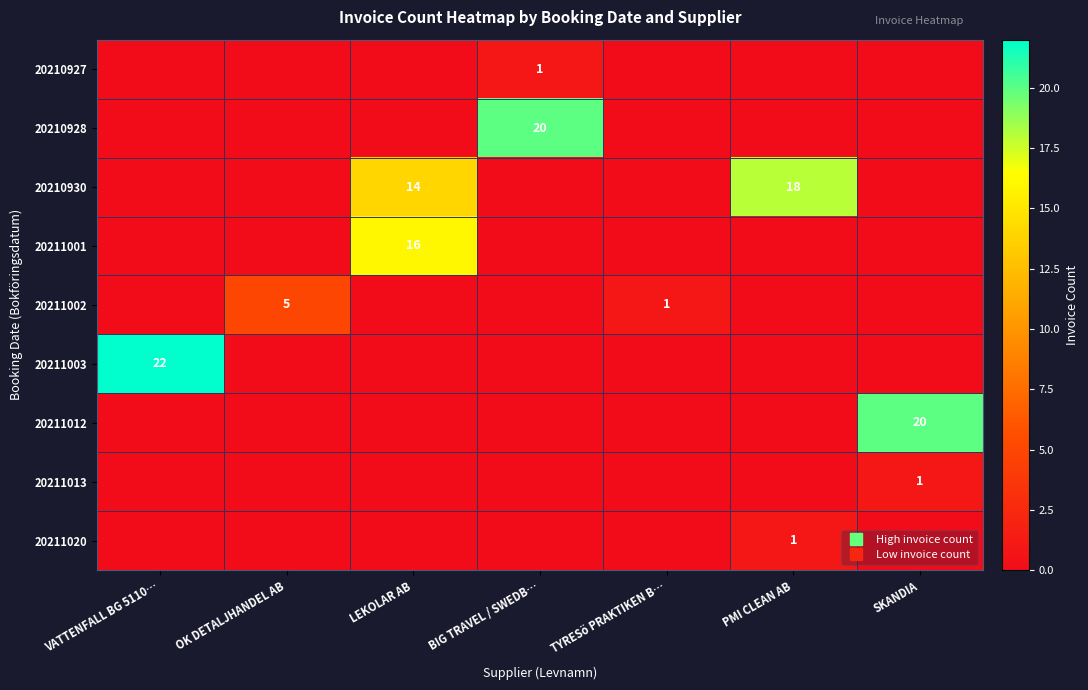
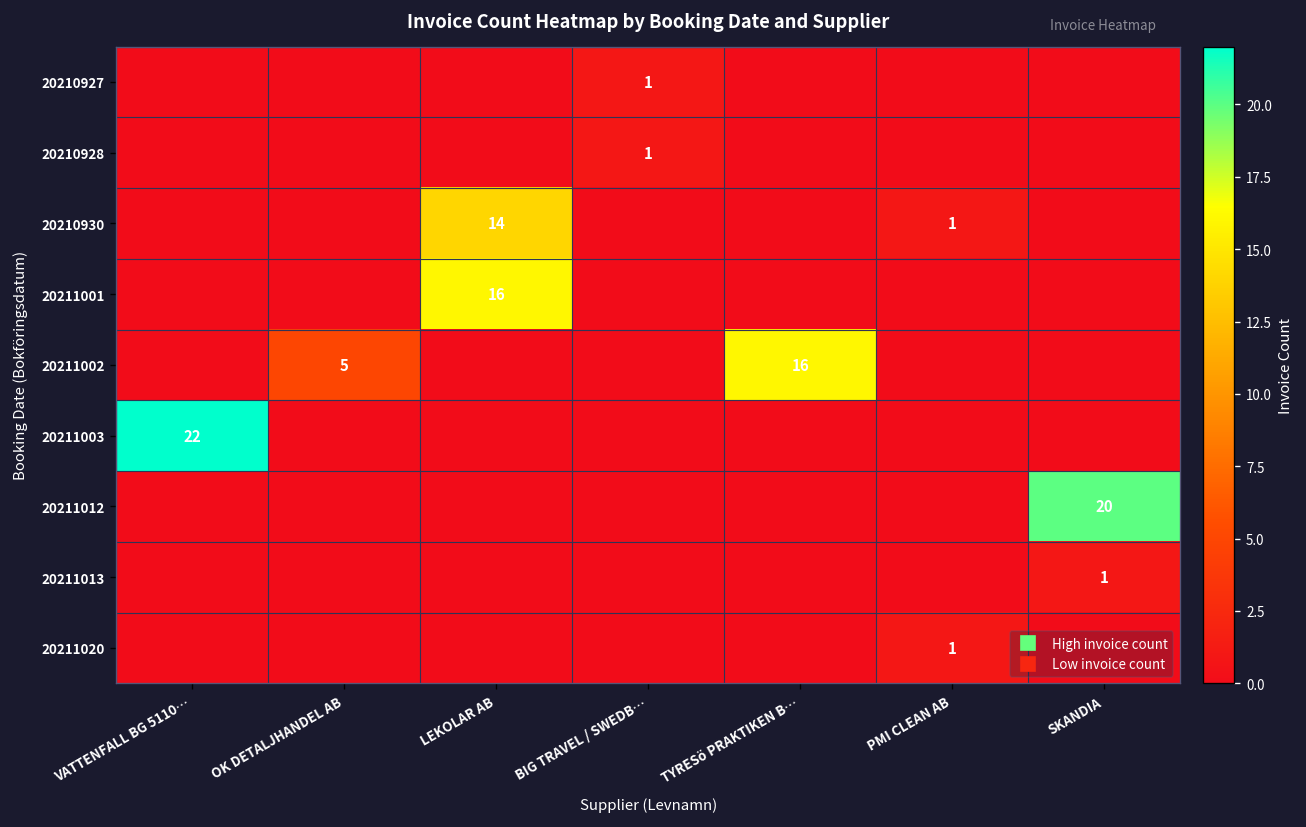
  {
    "20210927": {
      "BIG TRAVEL / SWEDB…": 1
    },
    "20210928": {
-     "BIG TRAVEL / SWEDB…": 20
+     "BIG TRAVEL / SWEDB…": 1
    },
    "20210930": {
      "LEKOLAR AB": 14,
-     "PMI CLEAN AB": 18
+     "PMI CLEAN AB": 1
    },
    "20211001": {
      "LEKOLAR AB": 16
    },
    "20211002": {
      "OK DETALJHANDEL AB": 5,
-     "TYRESö PRAKTIKEN B…": 1
+     "TYRESö PRAKTIKEN B…": 16
    },
    "20211003": {
      "VATTENFALL BG 5110…": 22
    },
    "20211012": {
      "SKANDIA": 20
    },
    "20211013": {
      "SKANDIA": 1
    },
    "20211020": {
      "PMI CLEAN AB": 1
    }
  }
